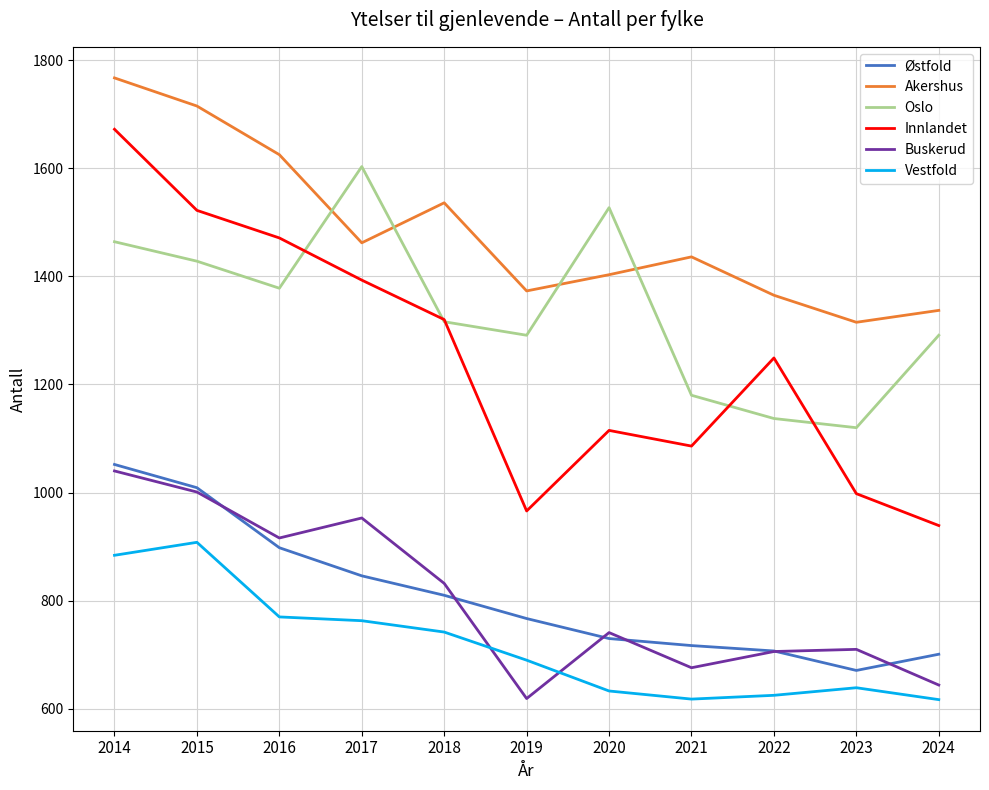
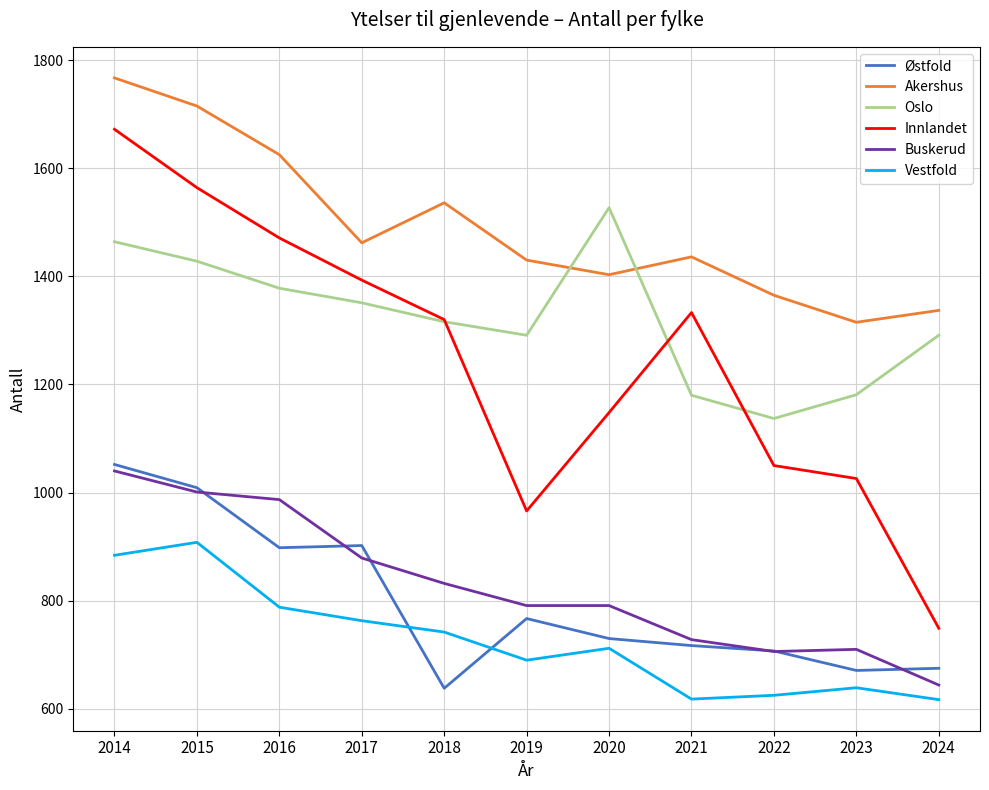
  {
    "Østfold": {
      "2014": 1050,
      "2015": 1010,
      "2016": 900,
-     "2017": 850,
-     "2018": 810,
+     "2017": 900,
+     "2018": 640,
      "2019": 770,
      "2020": 730,
      "2021": 720,
      "2023": 670,
-     "2024": 700
+     "2024": 680
    },
    "Akershus": {
      "2014": 1770,
      "2015": 1720,
      "2016": 1630,
      "2017": 1460,
      "2018": 1540,
-     "2019": 1370,
+     "2019": 1430,
      "2020": 1400,
      "2021": 1440,
      "2022": 1370,
      "2023": 1320,
      "2024": 1340
    },
    "Oslo": {
      "2014": 1460,
      "2015": 1430,
      "2016": 1380,
-     "2017": 1600,
+     "2017": 1350,
      "2019": 1290,
      "2020": 1530,
      "2021": 1180,
      "2022": 1140,
-     "2023": 1120,
+     "2023": 1180,
      "2024": 1290
    },
    "Innlandet": {
      "2014": 1670,
-     "2015": 1520,
+     "2015": 1560,
      "2016": 1470,
      "2017": 1390,
      "2019": 970,
-     "2020": 1120,
-     "2021": 1090,
-     "2022": 1250,
-     "2023": 1000,
-     "2024": 940
+     "2020": 1150,
+     "2021": 1330,
+     "2022": 1050,
+     "2023": 1030,
+     "2024": 750
    },
    "Buskerud": {
      "2014": 1040,
      "2015": 1000,
-     "2016": 920,
-     "2017": 950,
+     "2016": 990,
+     "2017": 880,
      "2018": 830,
-     "2019": 620,
-     "2020": 740,
-     "2021": 680,
+     "2019": 790,
+     "2020": 790,
+     "2021": 730,
      "2023": 710,
      "2024": 640
    },
    "Vestfold": {
      "2014": 880,
      "2015": 910,
-     "2016": 770,
+     "2016": 790,
      "2017": 760,
      "2018": 740,
      "2019": 690,
-     "2020": 630,
+     "2020": 710,
      "2021": 620,
      "2022": 630,
      "2023": 640,
      "2024": 620
    }
  }
